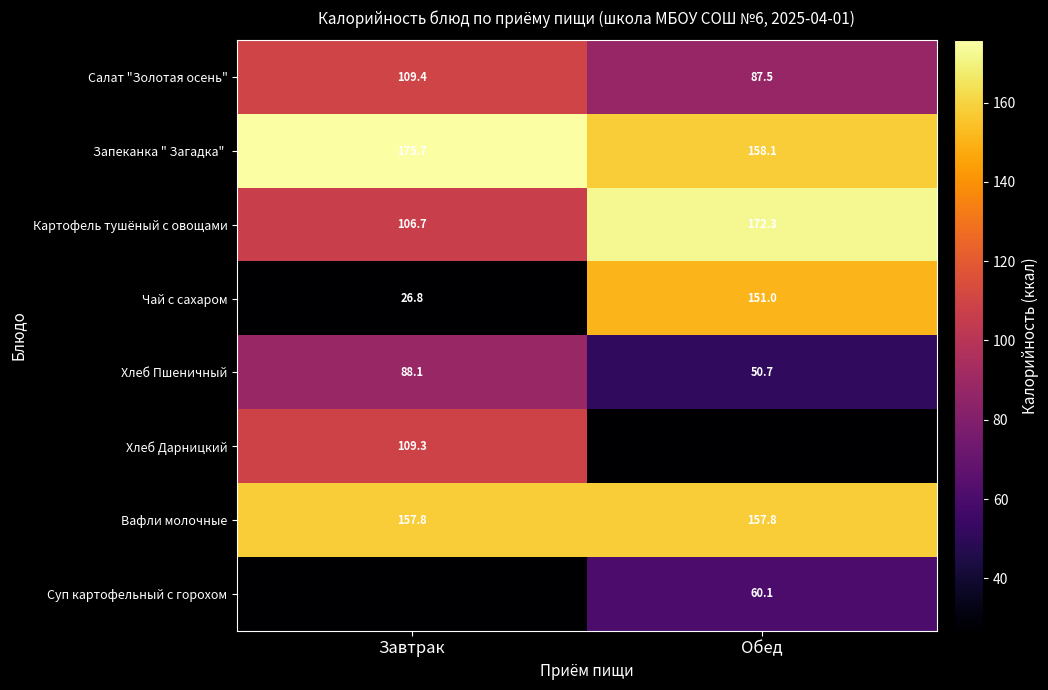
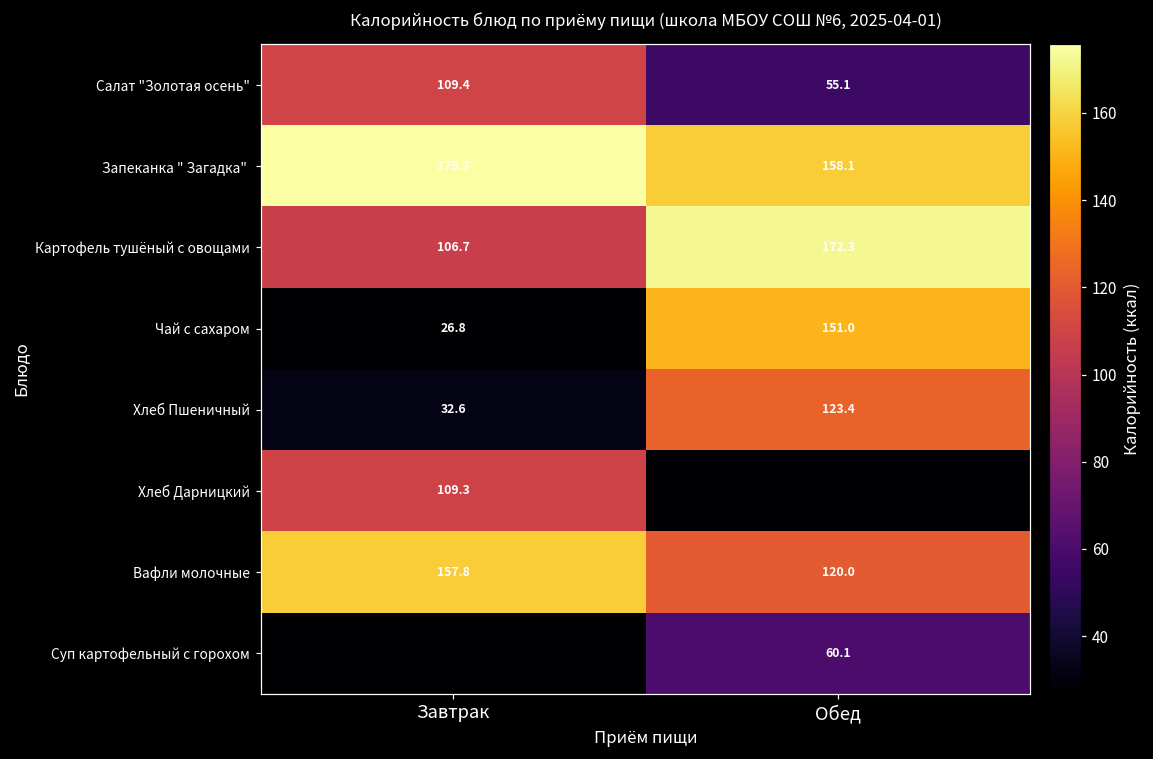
  {
    "Салат \"Золотая осень\"": {
      "Завтрак": 109.4,
-     "Обед": 87.5
+     "Обед": 55.1
    },
    "Запеканка \" Загадка\"": {
      "Завтрак": 175.7,
      "Обед": 158.1
    },
    "Картофель тушёный с овощами": {
      "Завтрак": 106.7,
      "Обед": 172.3
    },
    "Чай с сахаром": {
      "Завтрак": 26.8,
      "Обед": 151.0
    },
    "Хлеб Пшеничный": {
-     "Завтрак": 88.1,
-     "Обед": 50.7
+     "Завтрак": 32.6,
+     "Обед": 123.4
    },
    "Хлеб Дарницкий": {
      "Завтрак": 109.3
    },
    "Вафли молочные": {
      "Завтрак": 157.8,
-     "Обед": 157.8
+     "Обед": 120.0
    },
    "Суп картофельный с горохом": {
      "Обед": 60.1
    }
  }
